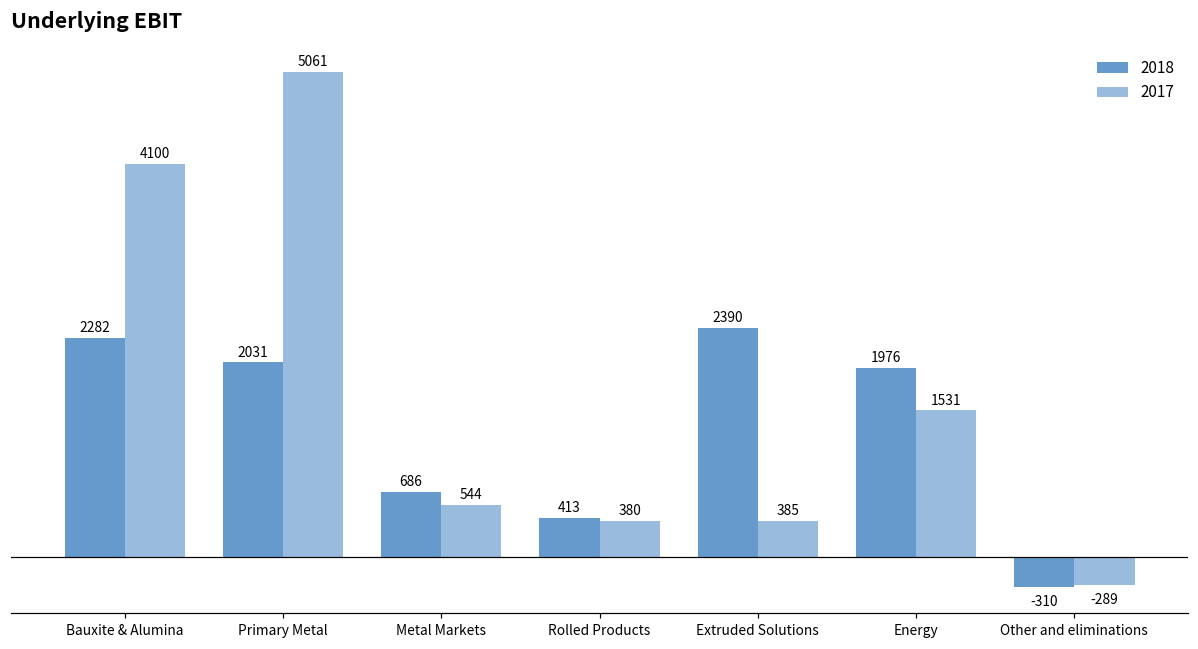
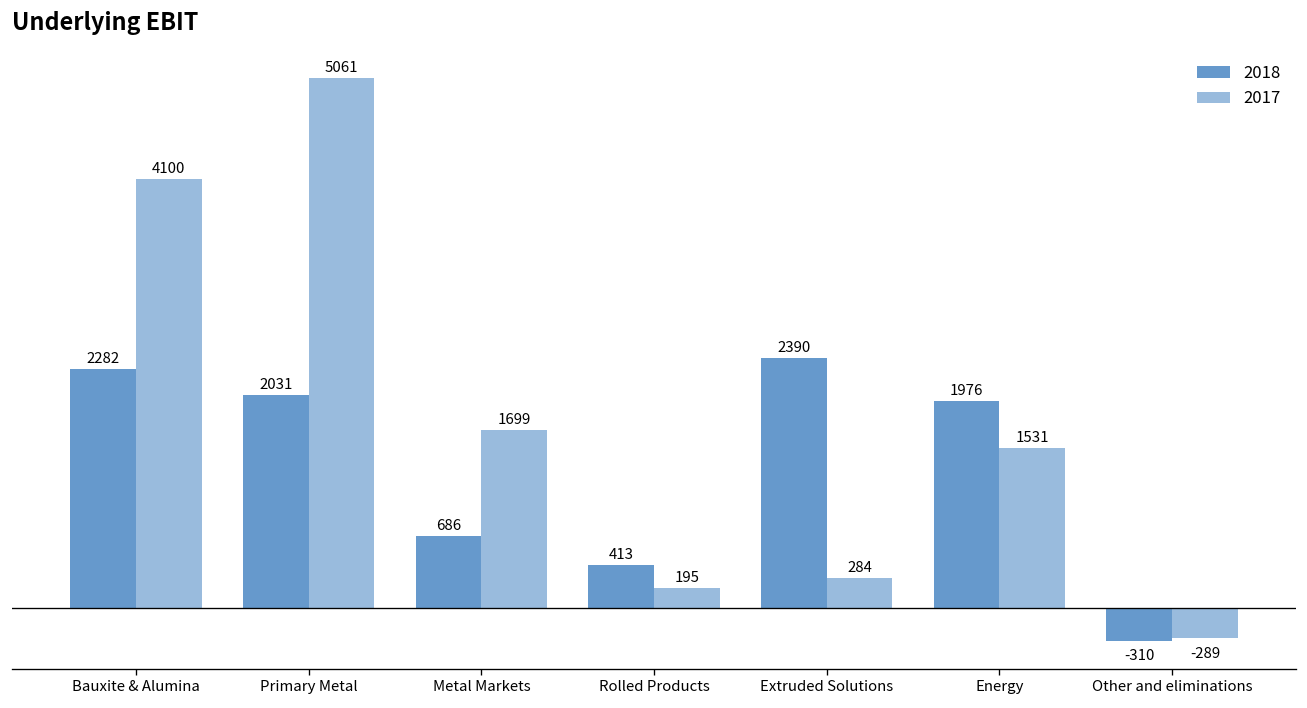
  {
    "2018": {
      "Bauxite & Alumina": 2282,
      "Primary Metal": 2031,
      "Metal Markets": 686,
      "Rolled Products": 413,
      "Extruded Solutions": 2390,
      "Energy": 1976,
      "Other and eliminations": -310
    },
    "2017": {
      "Bauxite & Alumina": 4100,
      "Primary Metal": 5061,
-     "Metal Markets": 544,
-     "Rolled Products": 380,
-     "Extruded Solutions": 385,
+     "Metal Markets": 1699,
+     "Rolled Products": 195,
+     "Extruded Solutions": 284,
      "Energy": 1531,
      "Other and eliminations": -289
    }
  }
